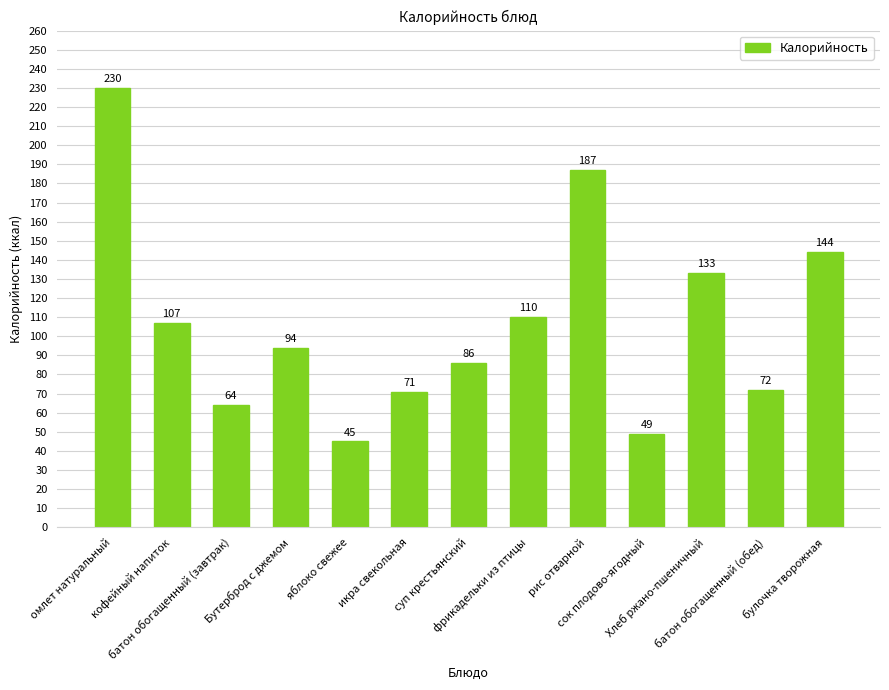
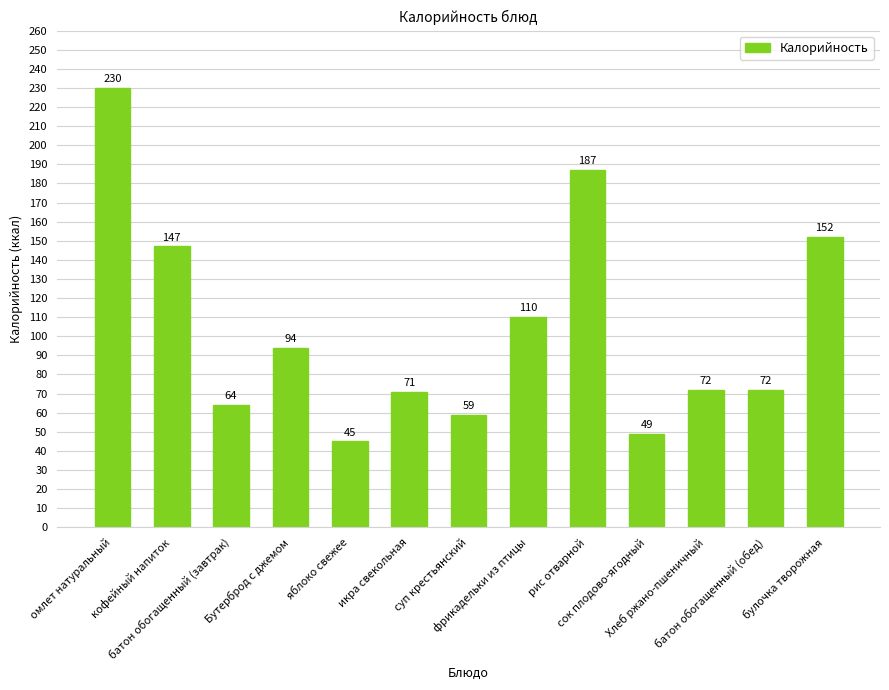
  {
    "омлет натуральный": 230,
-   "кофейный напиток": 107,
+   "кофейный напиток": 147,
    "батон обогащенный (завтрак)": 64,
    "Бутерброд с джемом": 94,
    "яблоко свежее": 45,
    "икра свекольная": 71,
-   "суп крестьянский": 86,
+   "суп крестьянский": 59,
    "фрикадельки из птицы": 110,
    "рис отварной": 187,
    "сок плодово-ягодный": 49,
-   "Хлеб ржано-пшеничный": 133,
+   "Хлеб ржано-пшеничный": 72,
    "батон обогащенный (обед)": 72,
-   "булочка творожная": 144
+   "булочка творожная": 152
  }
